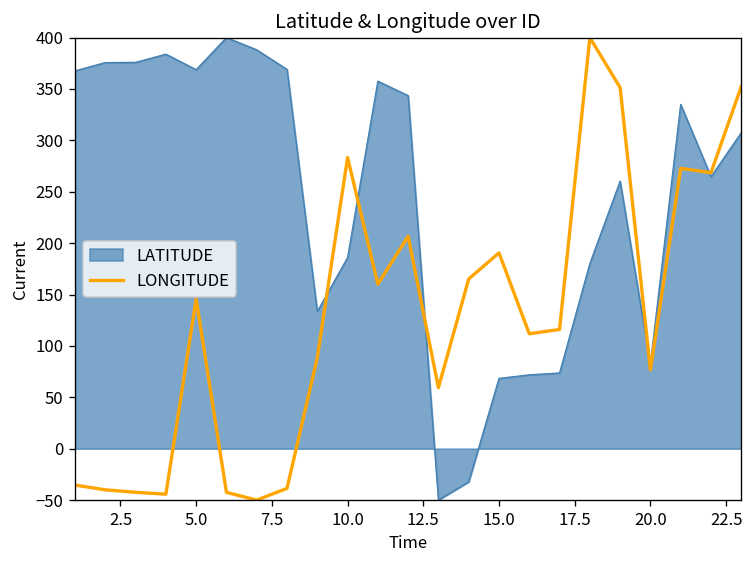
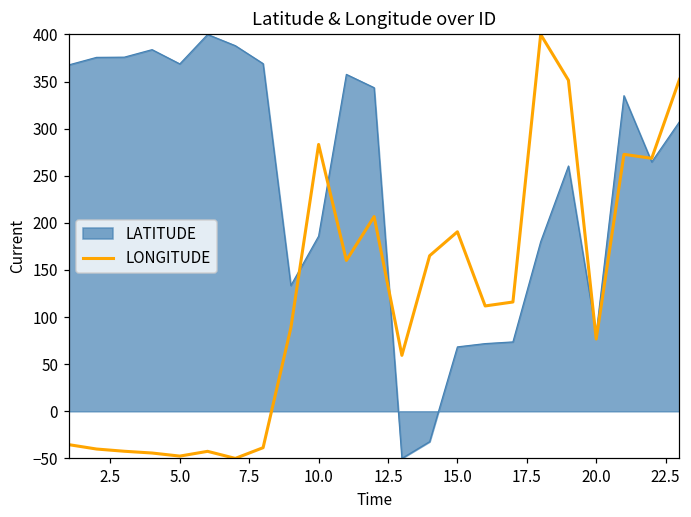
  {
    "LONGITUDE": {
-     "5.0": 150,
+     "5.0": -50,
      "10.0": 280,
      "15.0": 190,
      "20.0": 80
    }
  }
